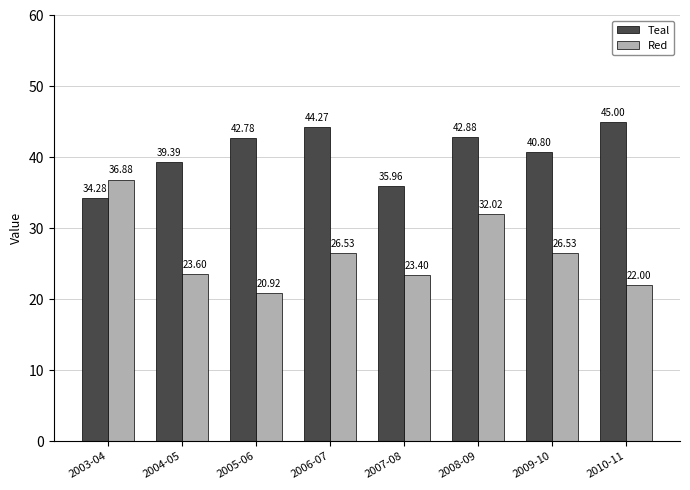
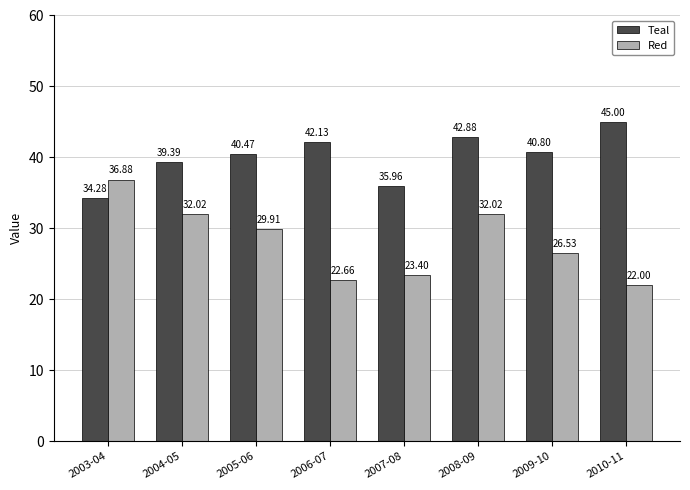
  {
    "Teal": {
      "2003-04": 34.28,
      "2004-05": 39.39,
-     "2005-06": 42.78,
-     "2006-07": 44.27,
+     "2005-06": 40.47,
+     "2006-07": 42.13,
      "2007-08": 35.96,
      "2008-09": 42.88,
      "2009-10": 40.80,
      "2010-11": 45.00
    },
    "Red": {
      "2003-04": 36.88,
-     "2004-05": 23.60,
-     "2005-06": 20.92,
-     "2006-07": 26.53,
+     "2004-05": 32.02,
+     "2005-06": 29.91,
+     "2006-07": 22.66,
      "2007-08": 23.40,
      "2008-09": 32.02,
      "2009-10": 26.53,
      "2010-11": 22.00
    }
  }
